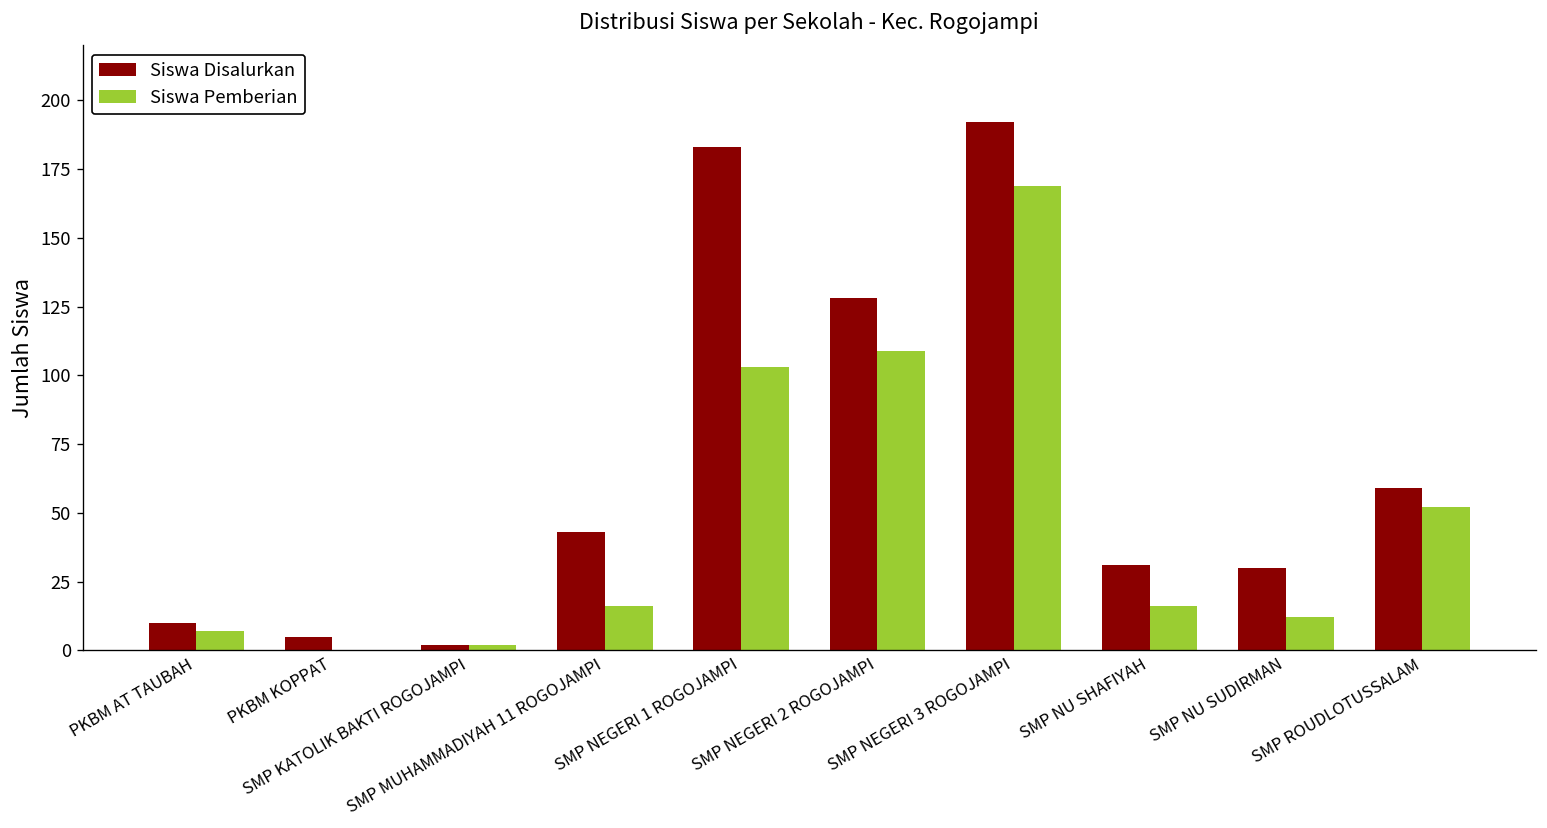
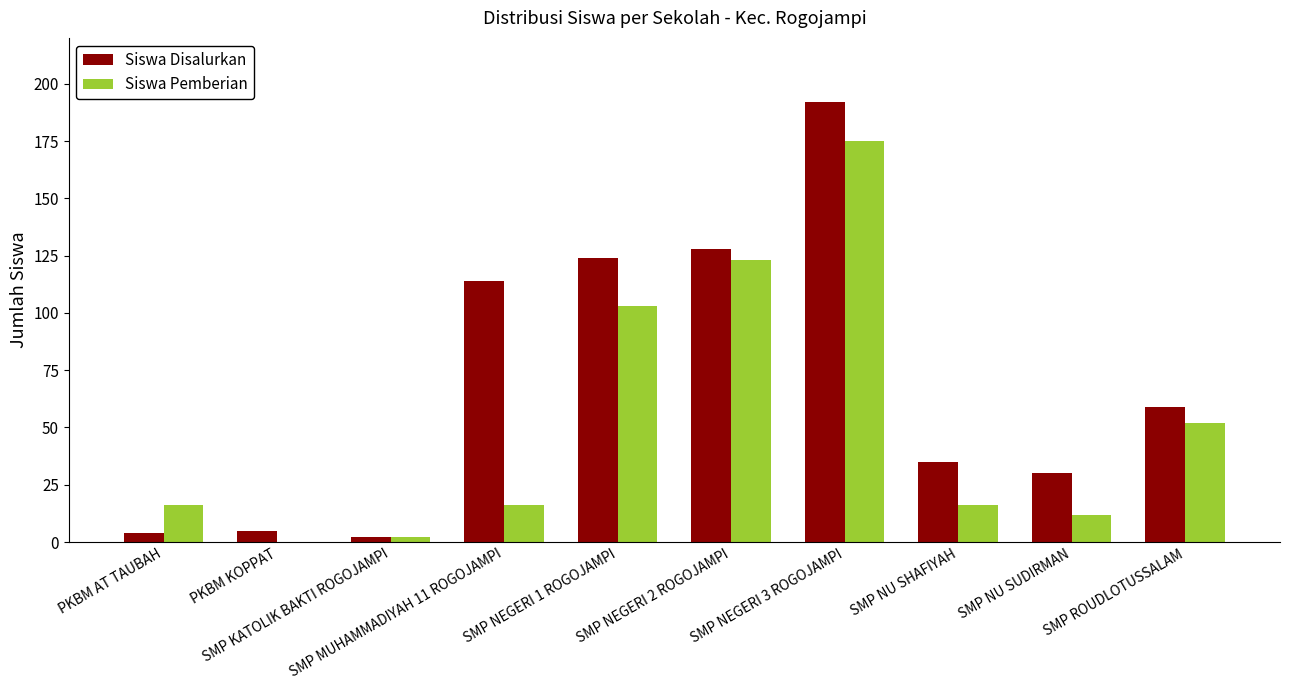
  {
    "Siswa Disalurkan": {
-     "PKBM AT TAUBAH": 10,
+     "PKBM AT TAUBAH": 4,
      "PKBM KOPPAT": 5,
      "SMP KATOLIK BAKTI ROGOJAMPI": 2,
-     "SMP MUHAMMADIYAH 11 ROGOJAMPI": 43,
-     "SMP NEGERI 1 ROGOJAMPI": 183,
+     "SMP MUHAMMADIYAH 11 ROGOJAMPI": 114,
+     "SMP NEGERI 1 ROGOJAMPI": 124,
      "SMP NEGERI 2 ROGOJAMPI": 128,
      "SMP NEGERI 3 ROGOJAMPI": 192,
-     "SMP NU SHAFIYAH": 31,
+     "SMP NU SHAFIYAH": 35,
      "SMP NU SUDIRMAN": 30,
      "SMP ROUDLOTUSSALAM": 59
    },
    "Siswa Pemberian": {
-     "PKBM AT TAUBAH": 7,
+     "PKBM AT TAUBAH": 16,
      "PKBM KOPPAT": 0,
      "SMP KATOLIK BAKTI ROGOJAMPI": 2,
      "SMP MUHAMMADIYAH 11 ROGOJAMPI": 16,
      "SMP NEGERI 1 ROGOJAMPI": 103,
-     "SMP NEGERI 2 ROGOJAMPI": 109,
-     "SMP NEGERI 3 ROGOJAMPI": 169,
+     "SMP NEGERI 2 ROGOJAMPI": 123,
+     "SMP NEGERI 3 ROGOJAMPI": 175,
      "SMP NU SHAFIYAH": 16,
      "SMP NU SUDIRMAN": 12,
      "SMP ROUDLOTUSSALAM": 52
    }
  }
